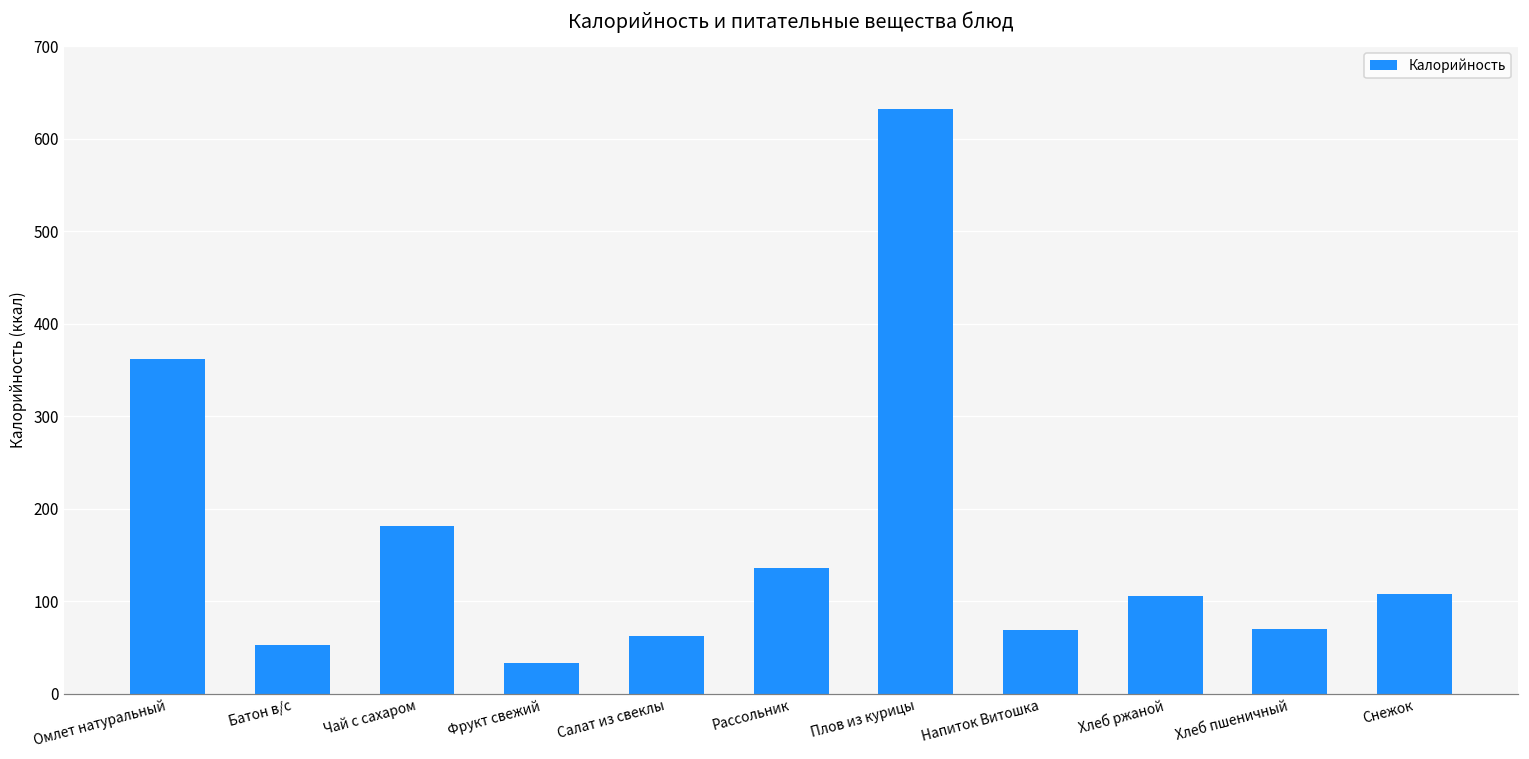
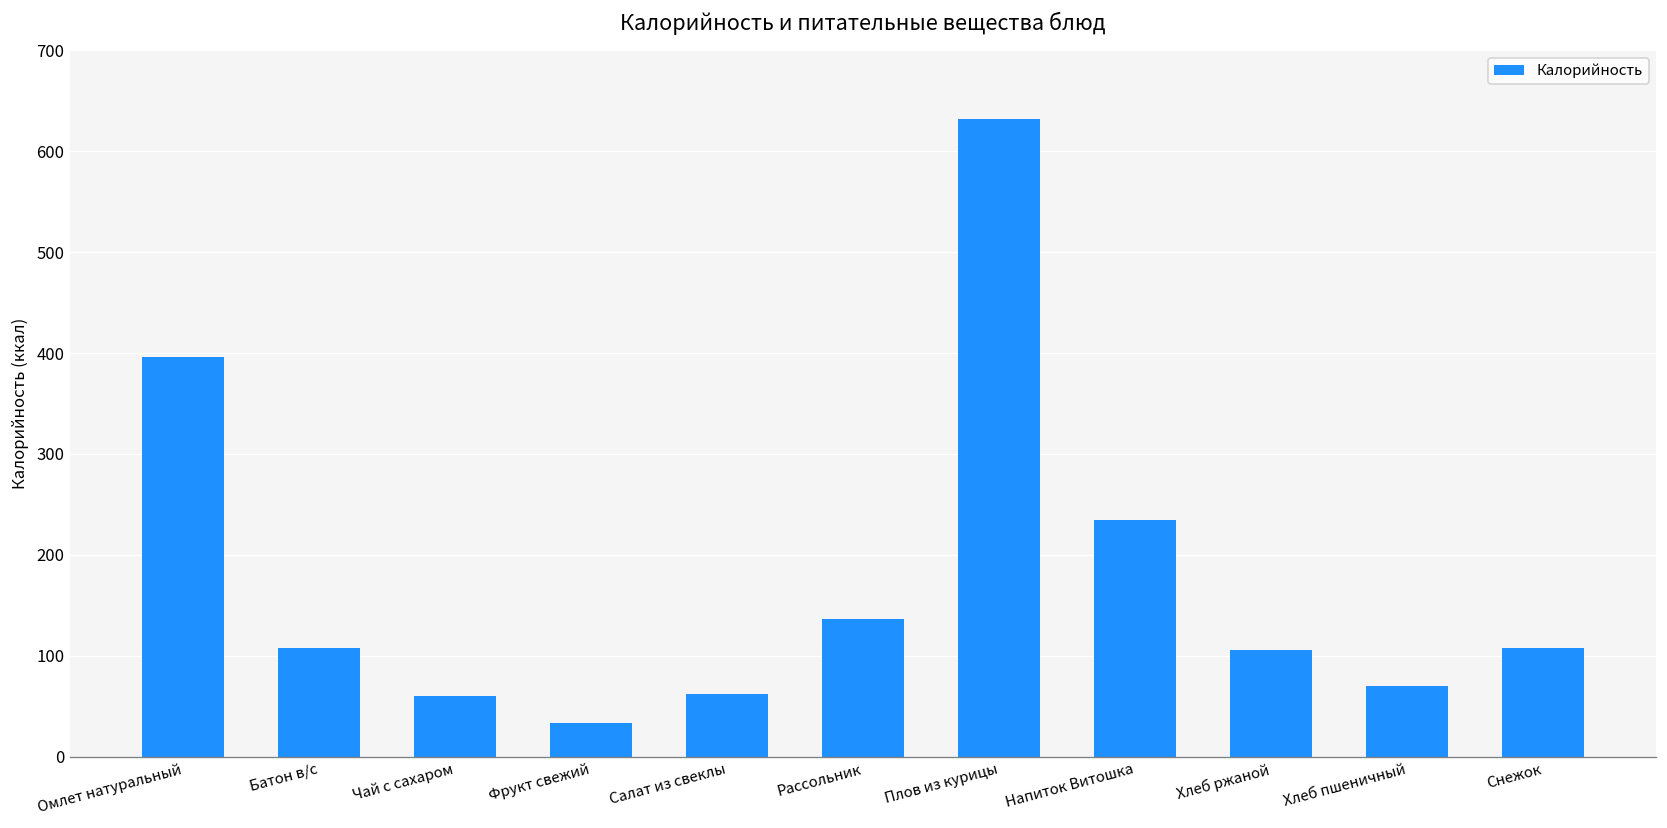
  {
-   "Омлет натуральный": 360,
-   "Батон в/с": 50,
-   "Чай с сахаром": 180,
+   "Омлет натуральный": 400,
+   "Батон в/с": 110,
+   "Чай с сахаром": 60,
    "Фрукт свежий": 30,
    "Салат из свеклы": 60,
    "Рассольник": 140,
    "Плов из курицы": 630,
-   "Напиток Витошка": 70,
+   "Напиток Витошка": 230,
    "Хлеб ржаной": 110,
    "Хлеб пшеничный": 70,
    "Снежок": 110
  }
